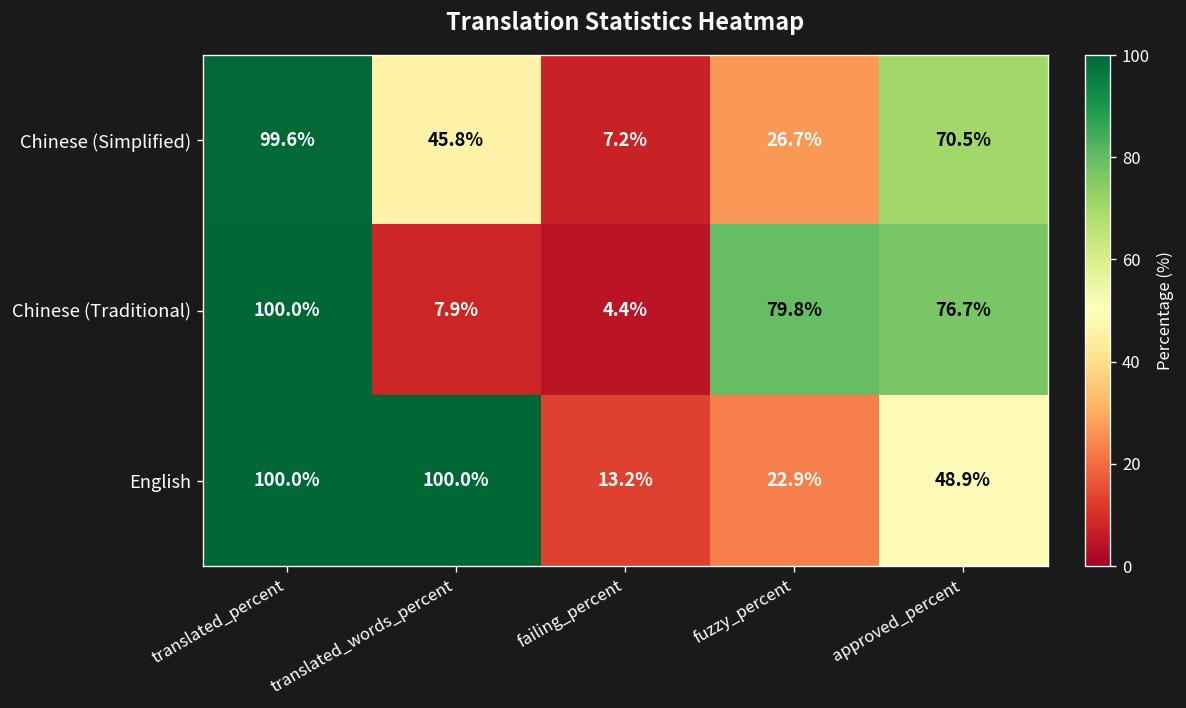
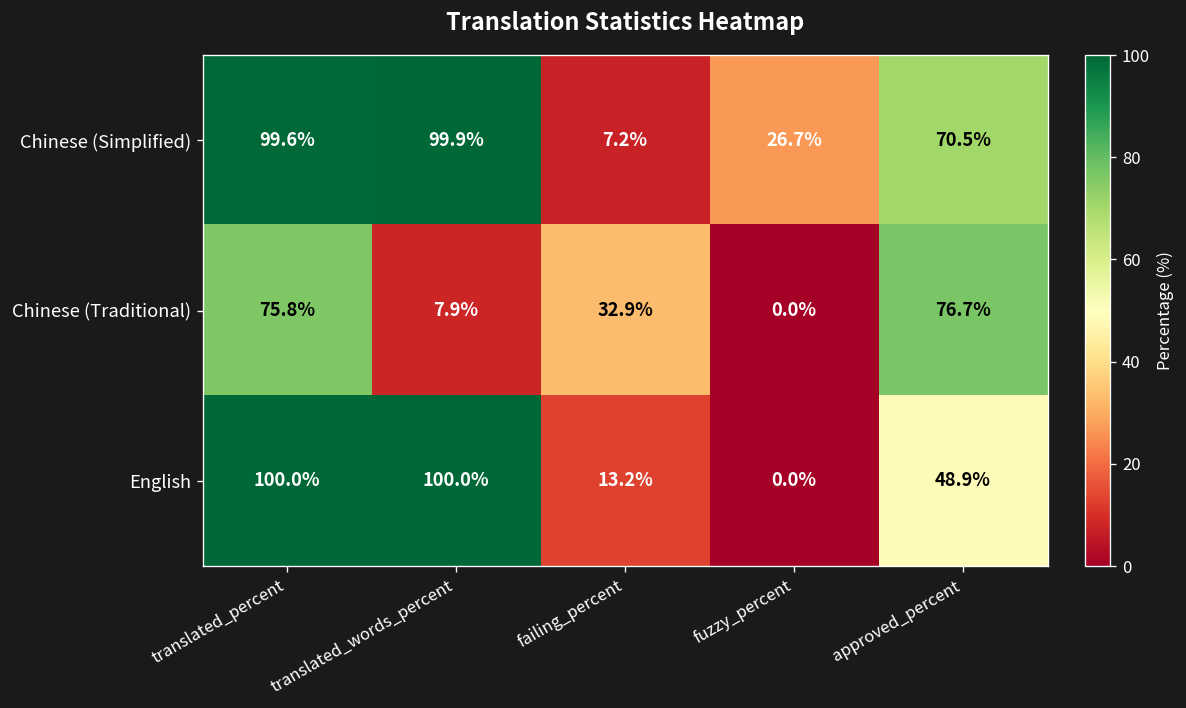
  {
    "Chinese (Simplified)": {
      "translated_percent": "99.6%",
-     "translated_words_percent": "45.8%",
+     "translated_words_percent": "99.9%",
      "failing_percent": "7.2%",
      "fuzzy_percent": "26.7%",
      "approved_percent": "70.5%"
    },
    "Chinese (Traditional)": {
-     "translated_percent": "100.0%",
+     "translated_percent": "75.8%",
      "translated_words_percent": "7.9%",
-     "failing_percent": "4.4%",
-     "fuzzy_percent": "79.8%",
+     "failing_percent": "32.9%",
+     "fuzzy_percent": "0.0%",
      "approved_percent": "76.7%"
    },
    "English": {
      "translated_percent": "100.0%",
      "translated_words_percent": "100.0%",
      "failing_percent": "13.2%",
-     "fuzzy_percent": "22.9%",
+     "fuzzy_percent": "0.0%",
      "approved_percent": "48.9%"
    }
  }
